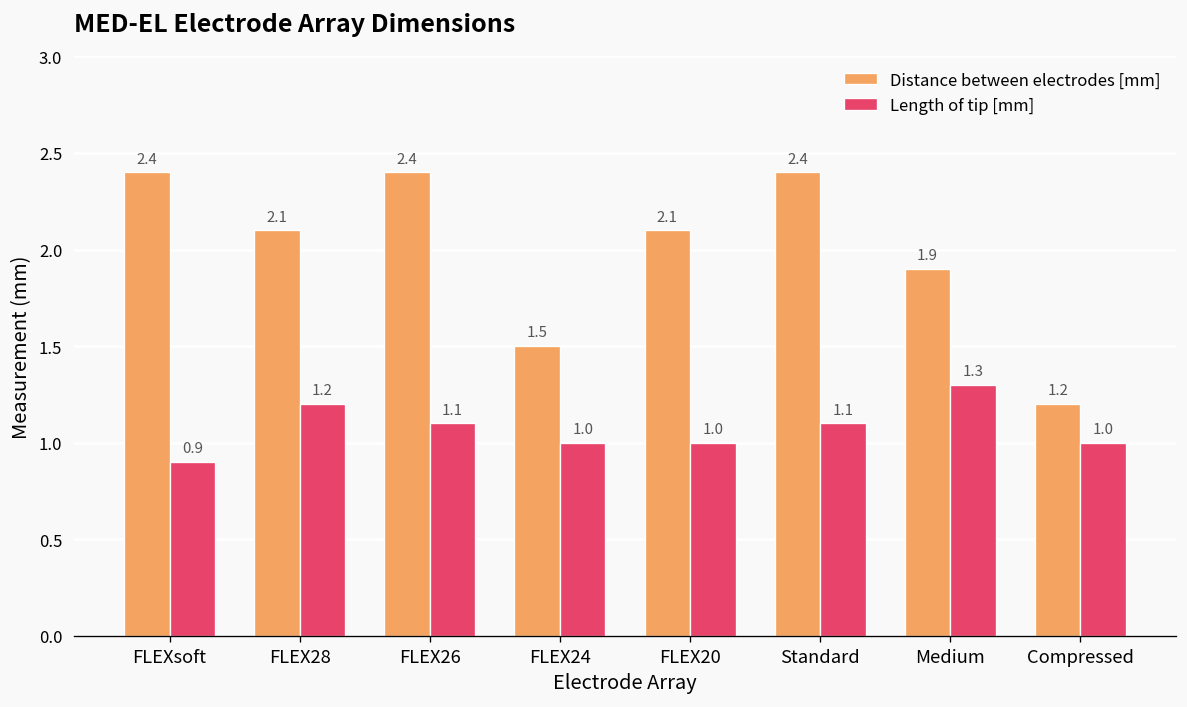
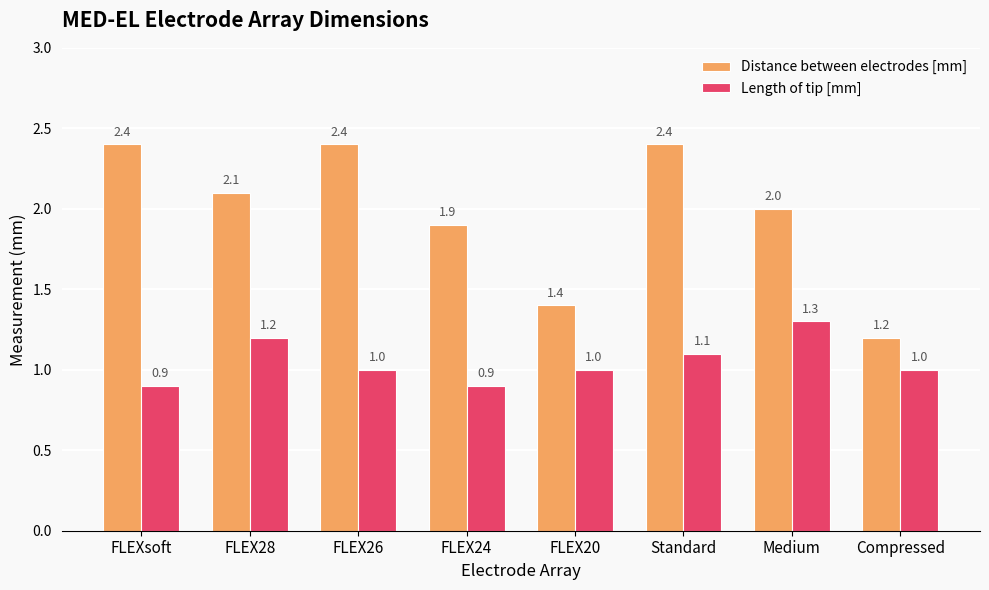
  {
    "Distance between electrodes [mm]": {
      "FLEXsoft": 2.4,
      "FLEX28": 2.1,
      "FLEX26": 2.4,
-     "FLEX24": 1.5,
-     "FLEX20": 2.1,
+     "FLEX24": 1.9,
+     "FLEX20": 1.4,
      "Standard": 2.4,
-     "Medium": 1.9,
+     "Medium": 2.0,
      "Compressed": 1.2
    },
    "Length of tip [mm]": {
      "FLEXsoft": 0.9,
      "FLEX28": 1.2,
-     "FLEX26": 1.1,
-     "FLEX24": 1.0,
+     "FLEX26": 1.0,
+     "FLEX24": 0.9,
      "FLEX20": 1.0,
      "Standard": 1.1,
      "Medium": 1.3,
      "Compressed": 1.0
    }
  }
